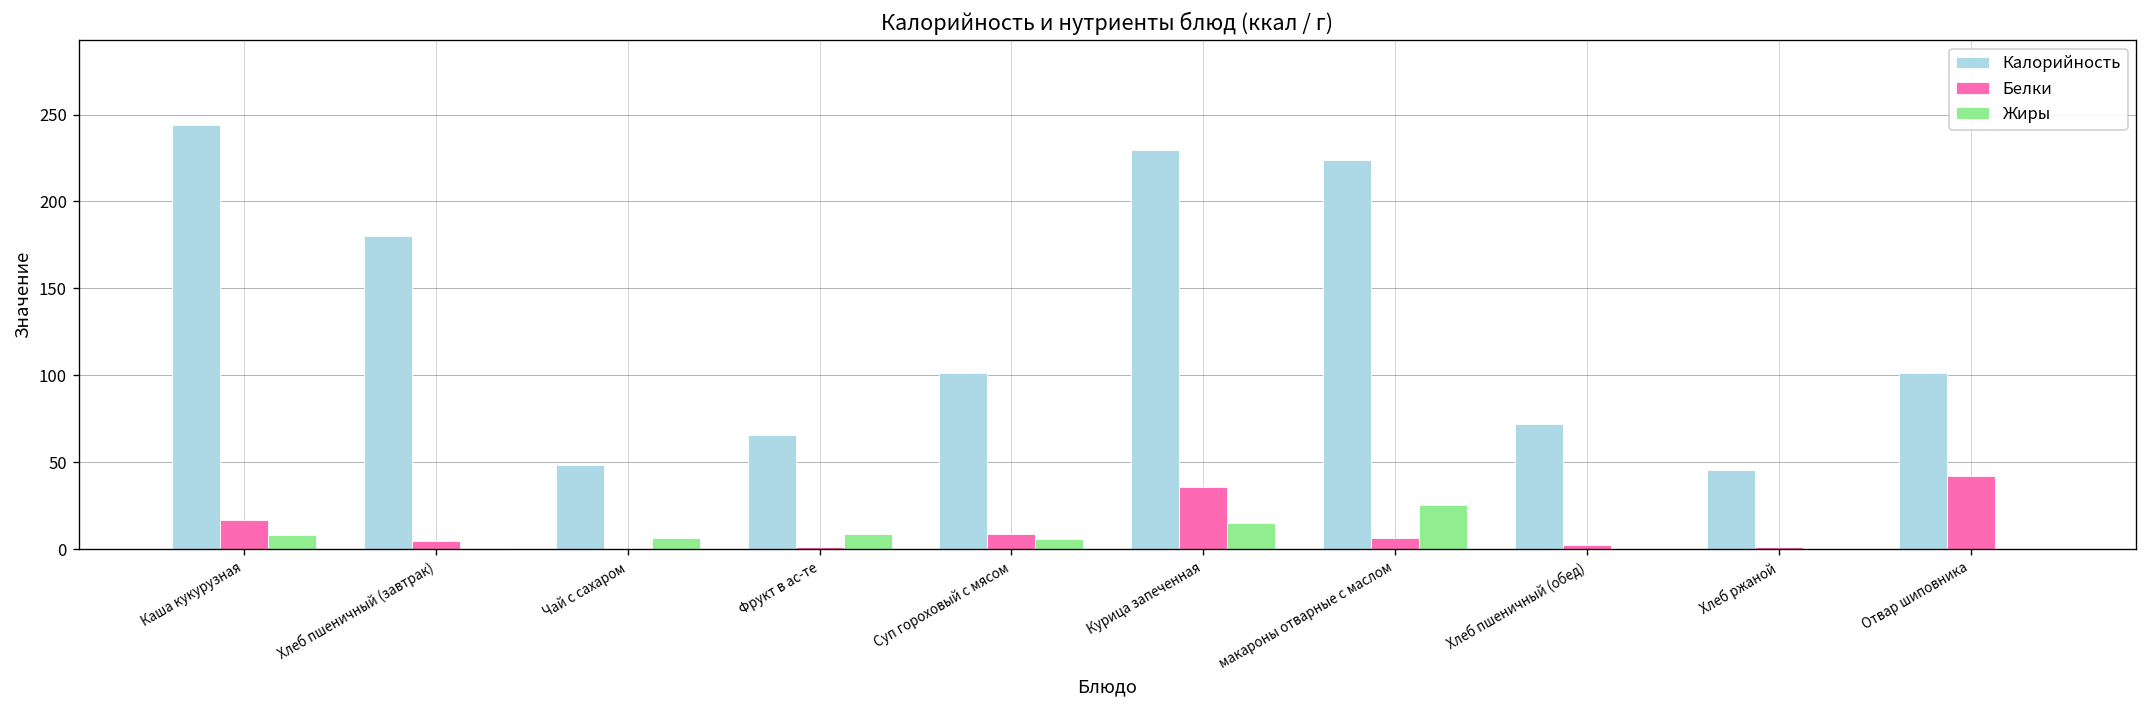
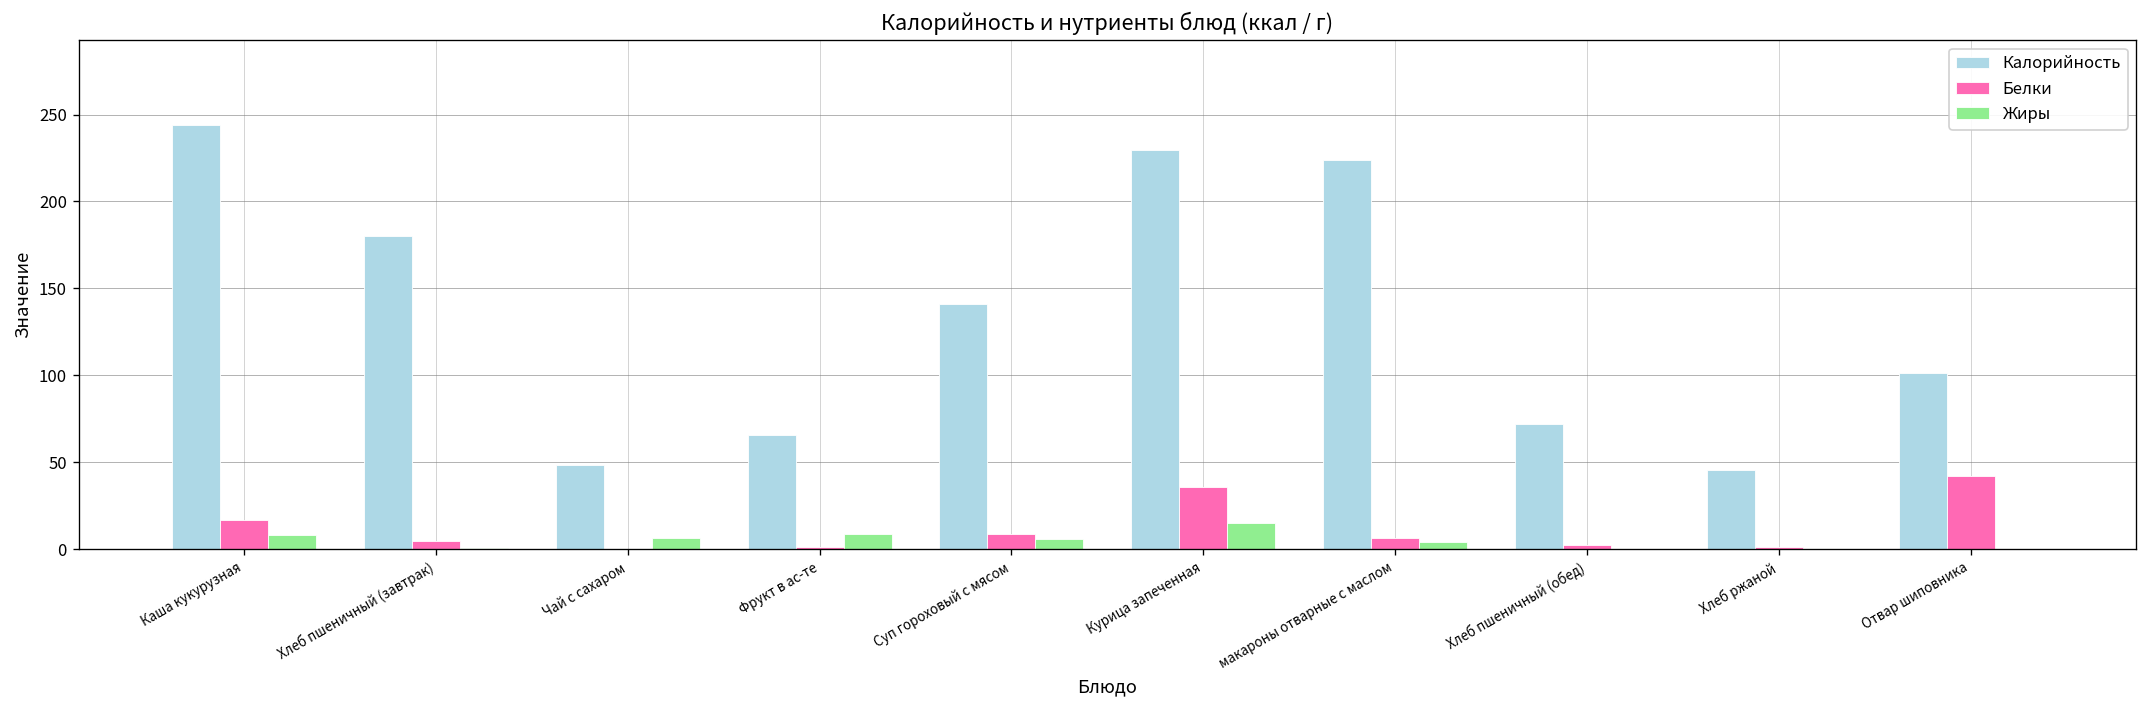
  {
    "Калорийность": {
      "Каша кукурузная": 244,
      "Хлеб пшеничный (завтрак)": 180,
      "Чай с сахаром": 49,
      "Фрукт в ас-те": 66,
-     "Суп гороховый с мясом": 101,
+     "Суп гороховый с мясом": 141,
      "Курица запеченная": 230,
      "макароны отварные с маслом": 224,
      "Хлеб пшеничный (обед)": 72,
      "Хлеб ржаной": 45,
      "Отвар шиповника": 101
    },
    "Белки": {
      "Каша кукурузная": 17,
      "Хлеб пшеничный (завтрак)": 5,
      "Суп гороховый с мясом": 9,
      "Курица запеченная": 36,
      "макароны отварные с маслом": 6,
      "Хлеб пшеничный (обед)": 2,
      "Отвар шиповника": 42
    },
    "Жиры": {
      "Каша кукурузная": 8,
      "Чай с сахаром": 7,
      "Фрукт в ас-те": 9,
      "Суп гороховый с мясом": 6,
      "Курица запеченная": 15,
-     "макароны отварные с маслом": 25,
+     "макароны отварные с маслом": 4,
      "Отвар шиповника": 0
    }
  }
